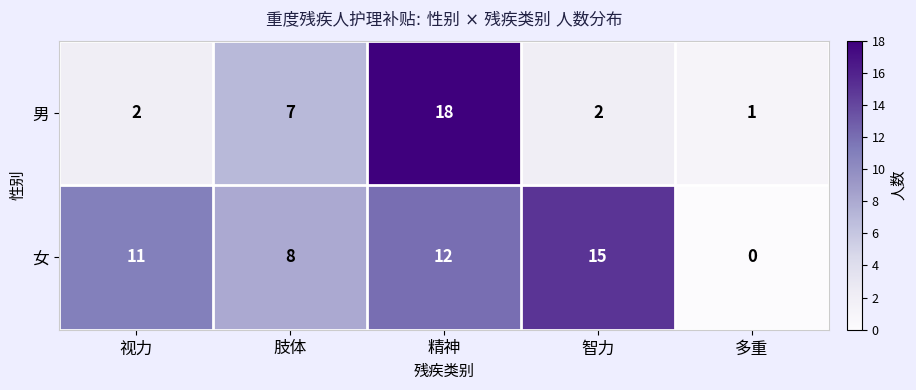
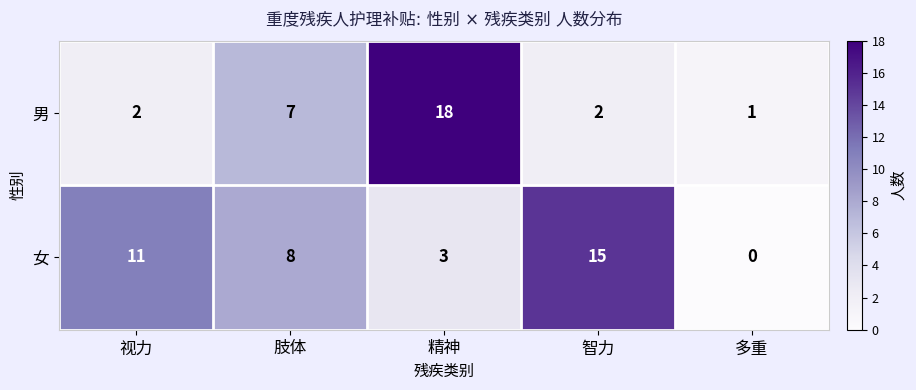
  {
    "男": {
      "视力": 2,
      "肢体": 7,
      "精神": 18,
      "智力": 2,
      "多重": 1
    },
    "女": {
      "视力": 11,
      "肢体": 8,
-     "精神": 12,
+     "精神": 3,
      "智力": 15,
      "多重": 0
    }
  }
